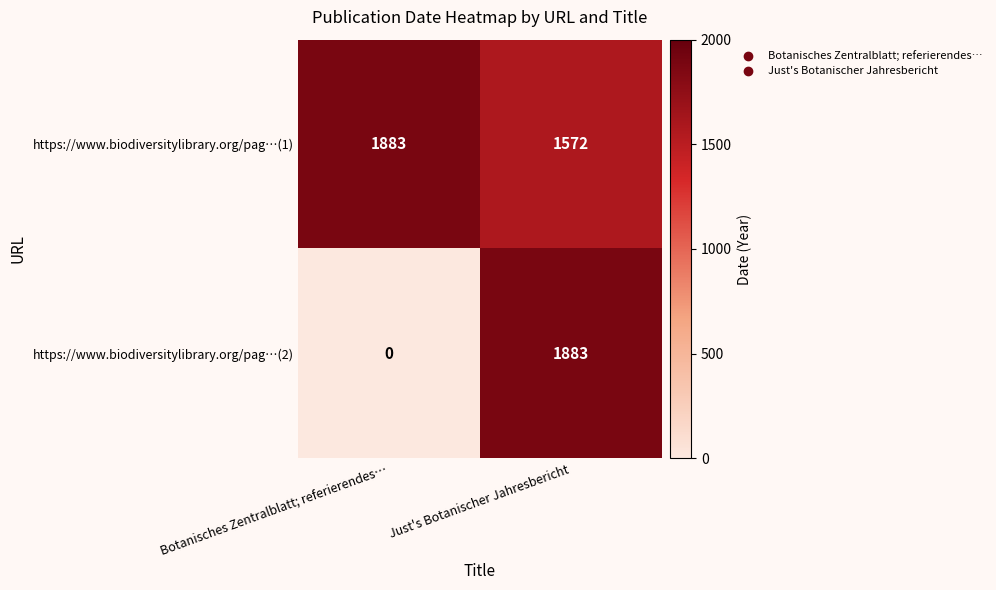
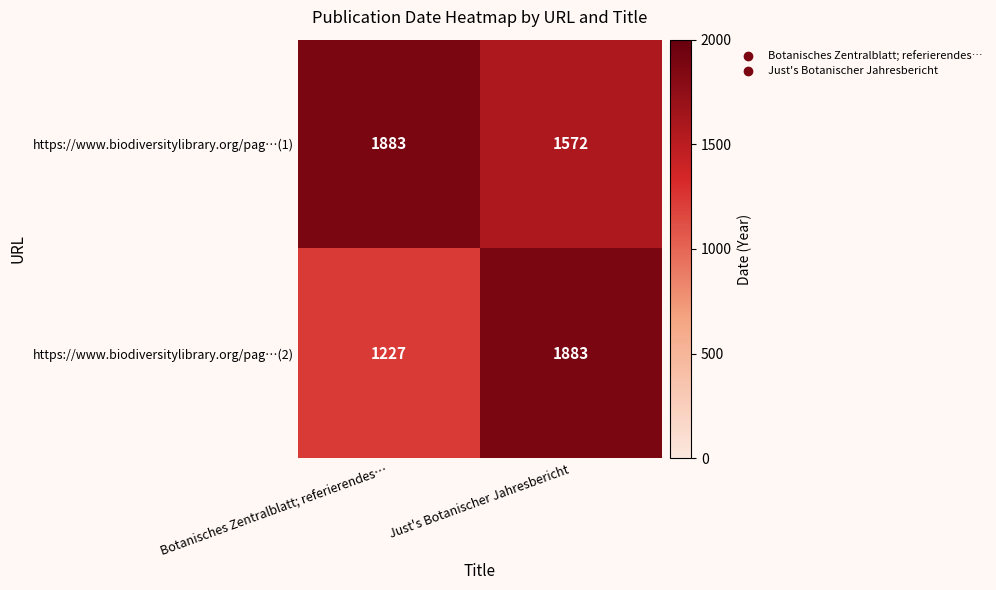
  {
    "https://www.biodiversitylibrary.org/pag…(1)": {
      "Botanisches Zentralblatt; referierendes…": 1883,
      "Just's Botanischer Jahresbericht": 1572
    },
    "https://www.biodiversitylibrary.org/pag…(2)": {
-     "Botanisches Zentralblatt; referierendes…": 0,
+     "Botanisches Zentralblatt; referierendes…": 1227,
      "Just's Botanischer Jahresbericht": 1883
    }
  }
